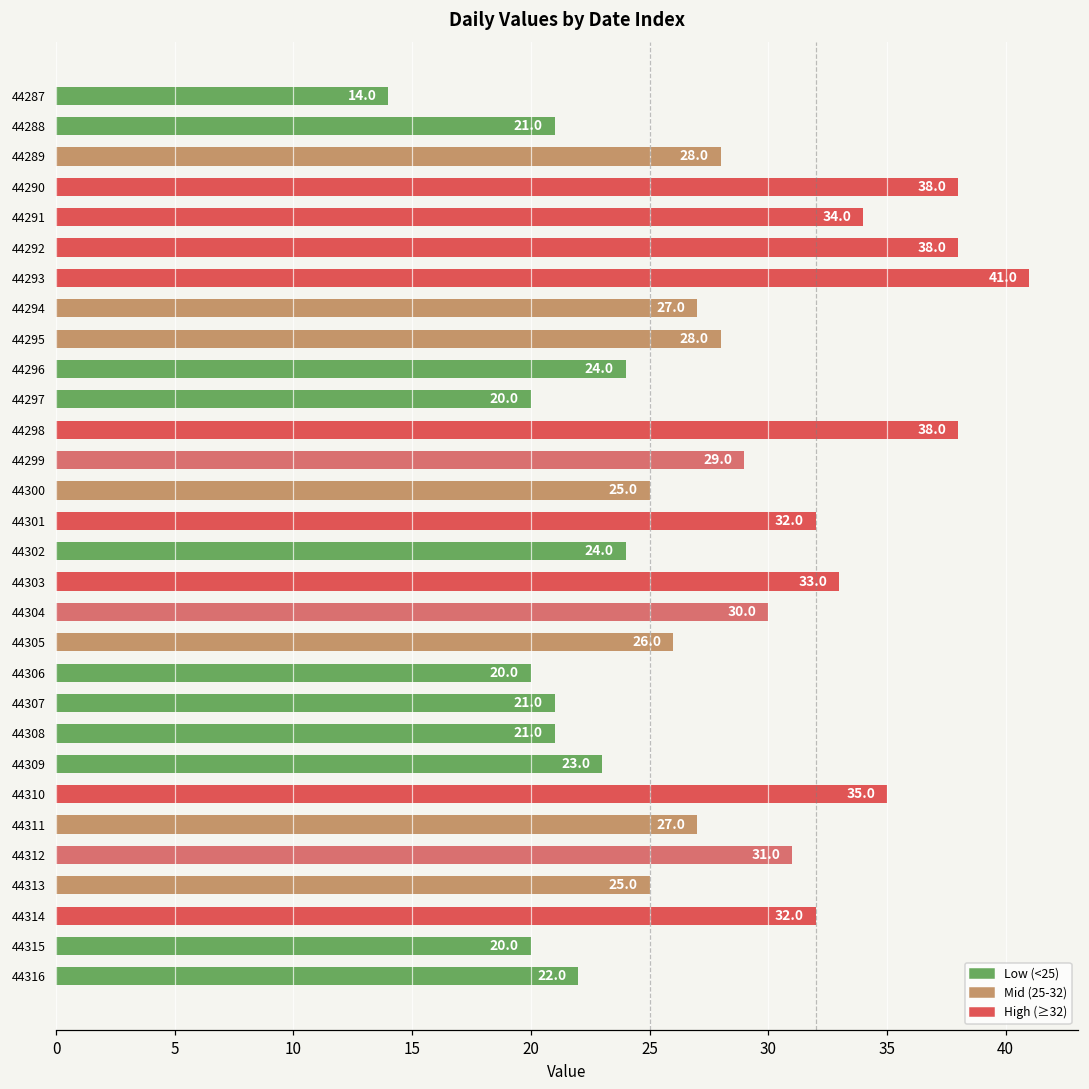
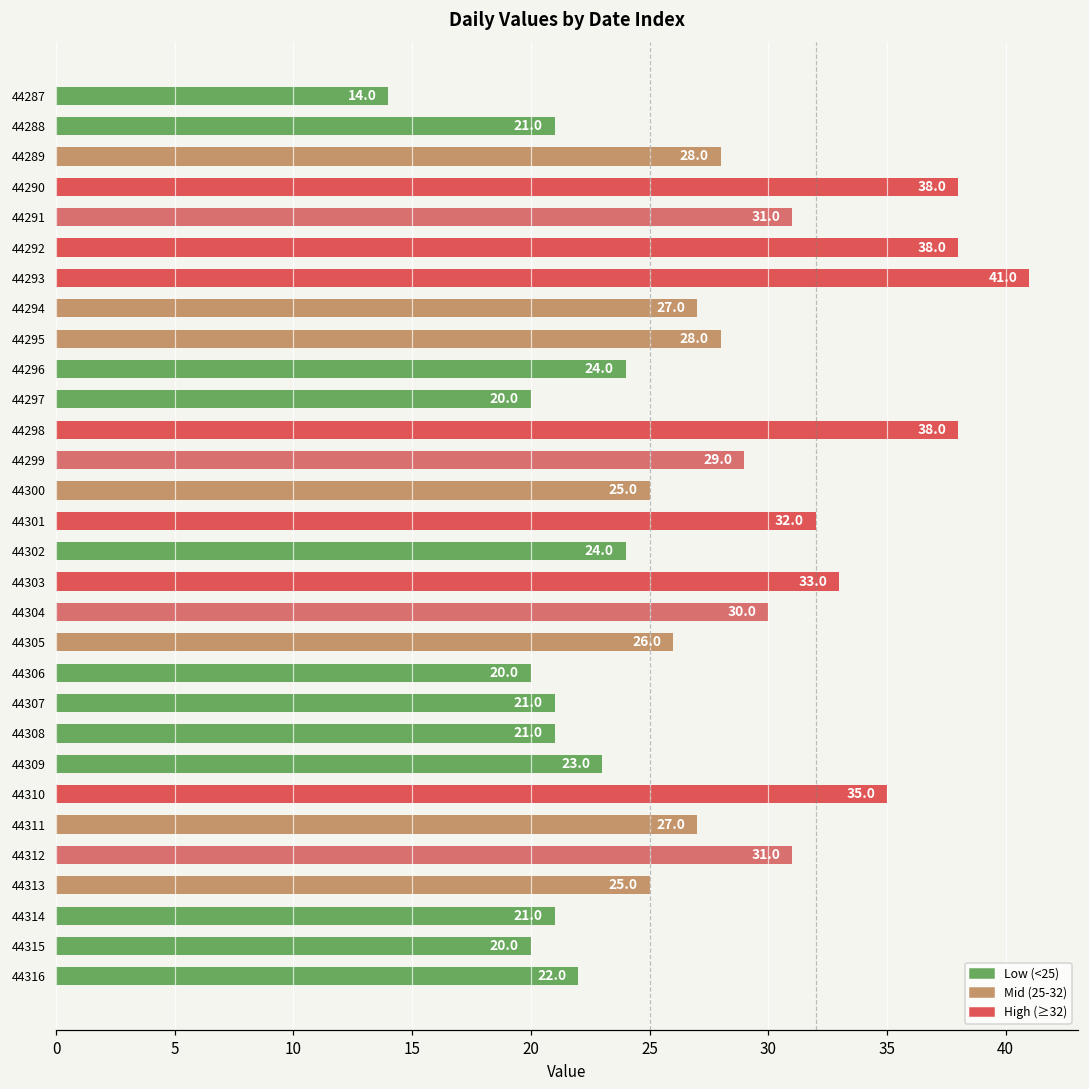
  {
    "44287": 14.0,
    "44288": 21.0,
    "44289": 28.0,
    "44290": 38.0,
-   "44291": 34.0,
+   "44291": 31.0,
    "44292": 38.0,
    "44293": 41.0,
    "44294": 27.0,
    "44295": 28.0,
    "44296": 24.0,
    "44297": 20.0,
    "44298": 38.0,
    "44299": 29.0,
    "44300": 25.0,
    "44301": 32.0,
    "44302": 24.0,
    "44303": 33.0,
    "44304": 30.0,
    "44305": 26.0,
    "44306": 20.0,
    "44307": 21.0,
    "44308": 21.0,
    "44309": 23.0,
    "44310": 35.0,
    "44311": 27.0,
    "44312": 31.0,
    "44313": 25.0,
-   "44314": 32.0,
+   "44314": 21.0,
    "44315": 20.0,
    "44316": 22.0
  }
